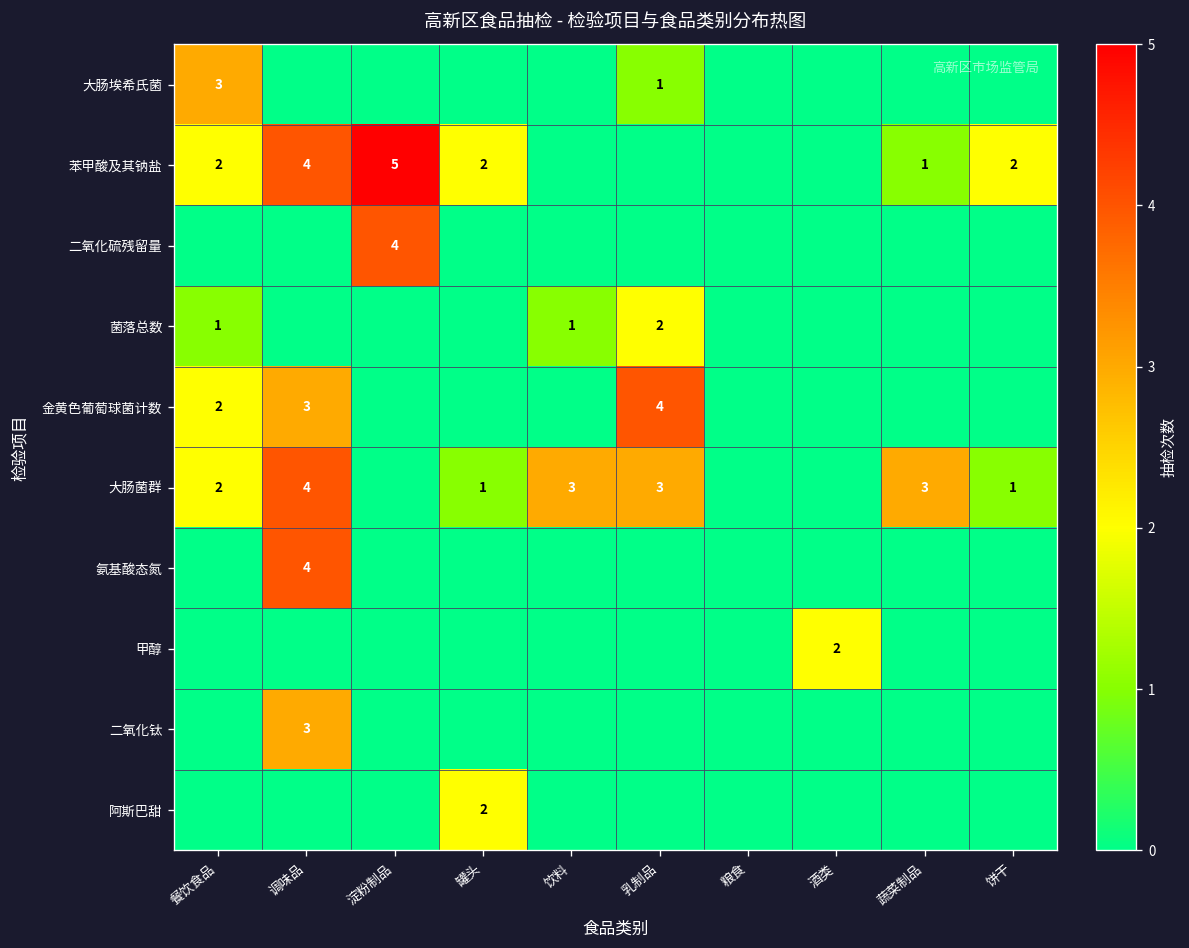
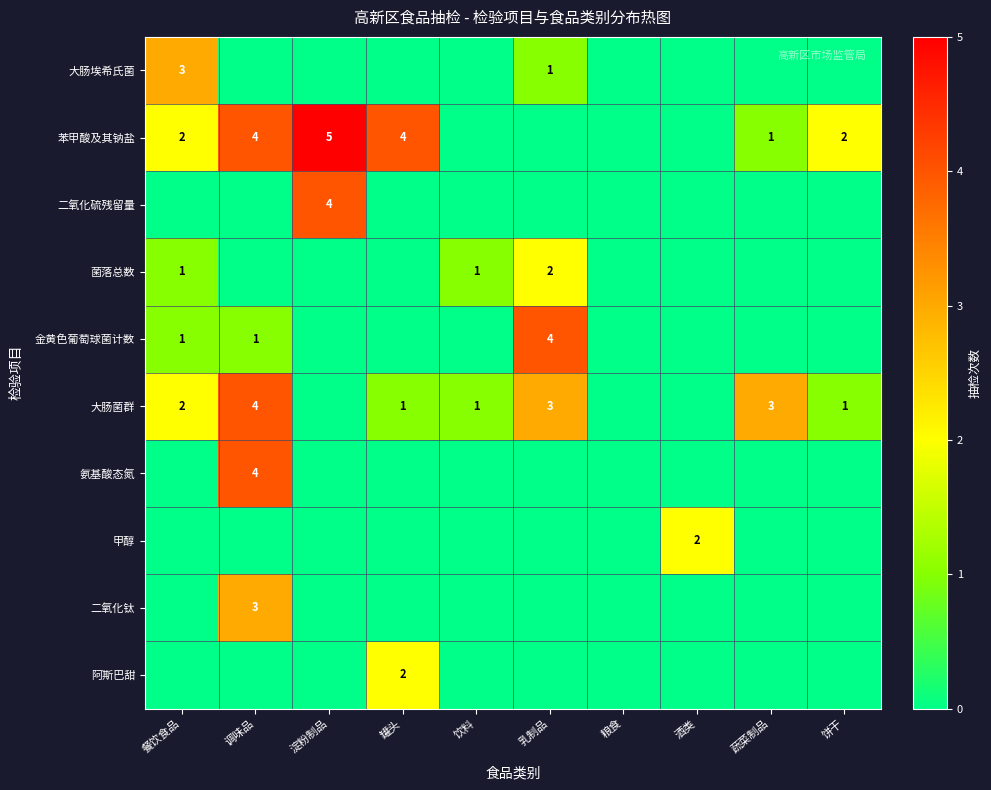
  {
    "大肠埃希氏菌": {
      "餐饮食品": 3,
      "乳制品": 1
    },
    "苯甲酸及其钠盐": {
      "餐饮食品": 2,
      "调味品": 4,
      "淀粉制品": 5,
-     "罐头": 2,
+     "罐头": 4,
      "蔬菜制品": 1,
      "饼干": 2
    },
    "二氧化硫残留量": {
      "淀粉制品": 4
    },
    "菌落总数": {
      "餐饮食品": 1,
      "饮料": 1,
      "乳制品": 2
    },
    "金黄色葡萄球菌计数": {
-     "餐饮食品": 2,
-     "调味品": 3,
+     "餐饮食品": 1,
+     "调味品": 1,
      "乳制品": 4
    },
    "大肠菌群": {
      "餐饮食品": 2,
      "调味品": 4,
      "罐头": 1,
-     "饮料": 3,
+     "饮料": 1,
      "乳制品": 3,
      "蔬菜制品": 3,
      "饼干": 1
    },
    "氨基酸态氮": {
      "调味品": 4
    },
    "甲醇": {
      "酒类": 2
    },
    "二氧化钛": {
      "调味品": 3
    },
    "阿斯巴甜": {
      "罐头": 2
    }
  }
